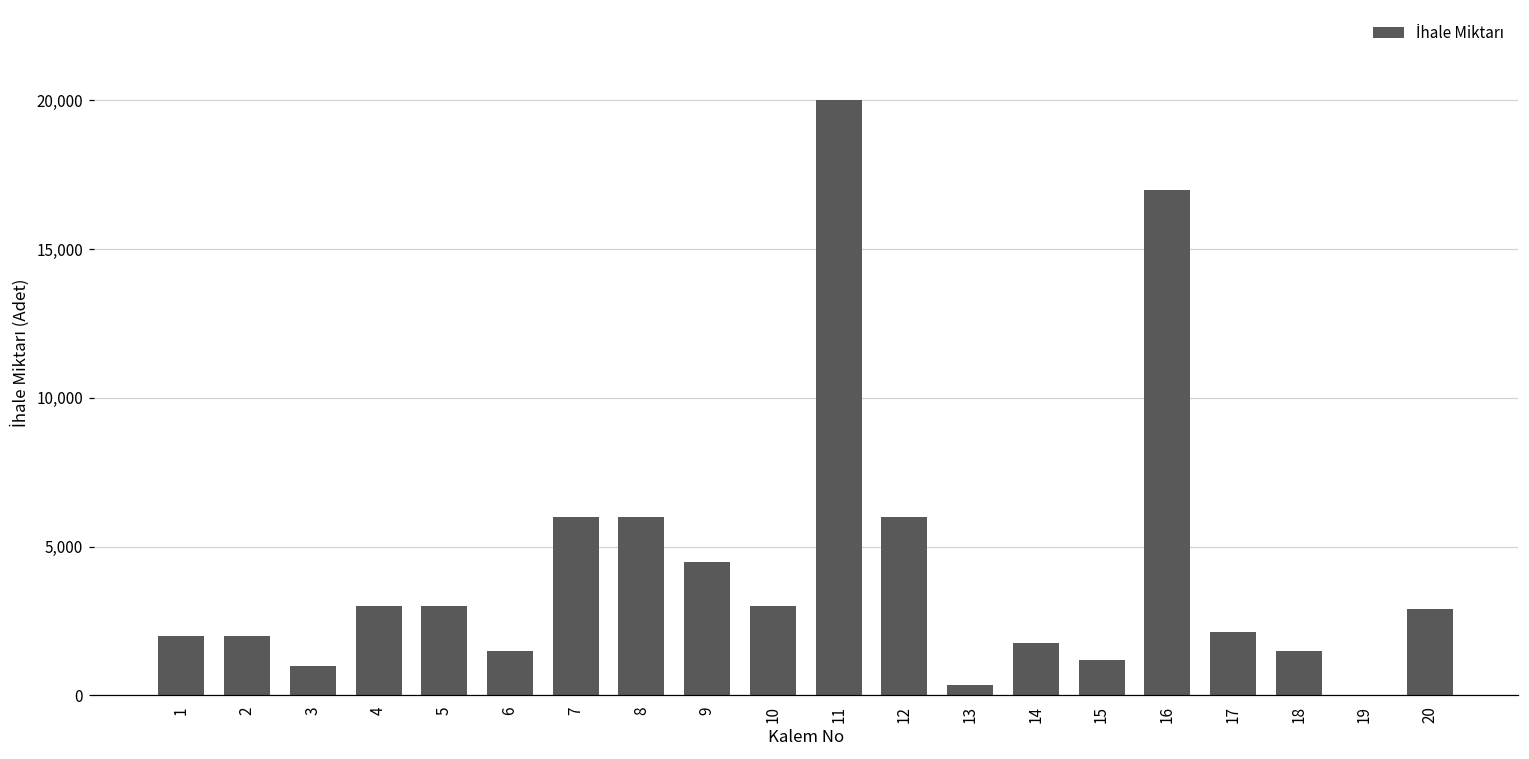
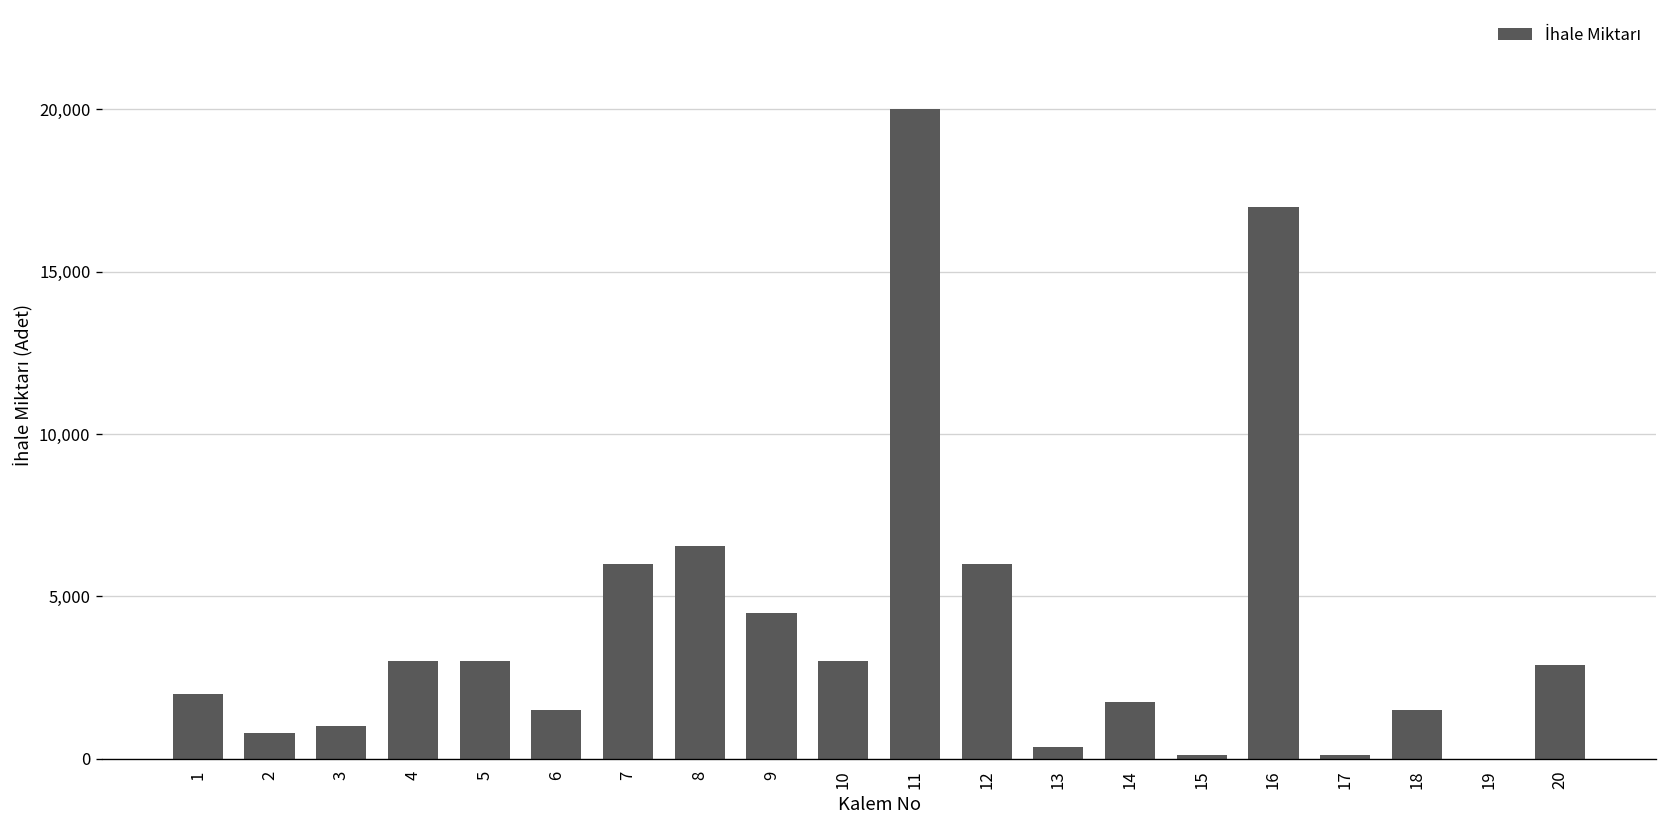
  {
    "1": "2,000",
-   "2": "2,000",
+   "2": "800",
    "3": "1,000",
    "4": "3,000",
    "5": "3,000",
    "6": "1,500",
    "7": "6,000",
-   "8": "6,000",
+   "8": "6,600",
    "9": "4,500",
    "10": "3,000",
    "11": "20,000",
    "12": "6,000",
    "13": "400",
    "14": "1,800",
-   "15": "1,200",
+   "15": "100",
    "16": "17,000",
-   "17": "2,100",
+   "17": "100",
    "18": "1,500",
    "20": "2,900"
  }
